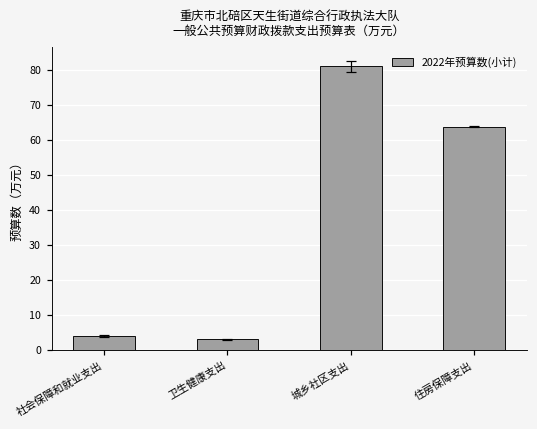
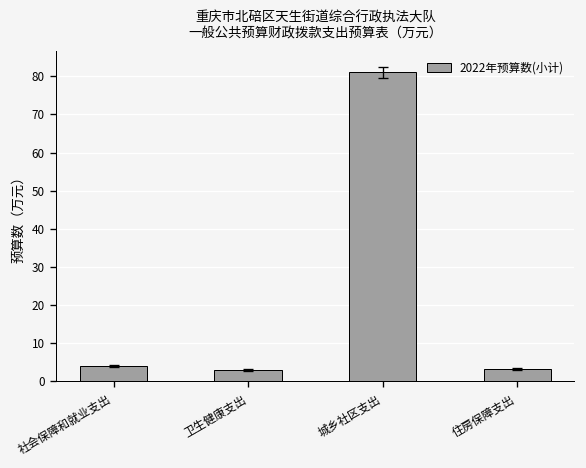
  {
    "2022年预算数(小计)": {
      "社会保障和就业支出": 4,
      "卫生健康支出": 3,
      "城乡社区支出": 81,
-     "住房保障支出": 64
+     "住房保障支出": 3
    }
  }
